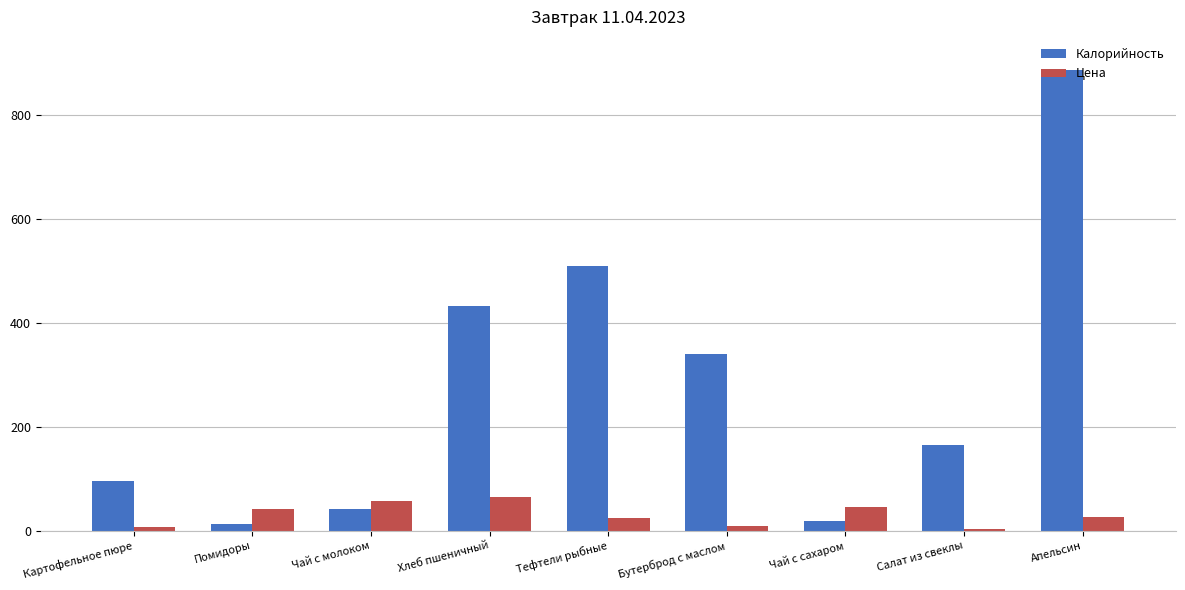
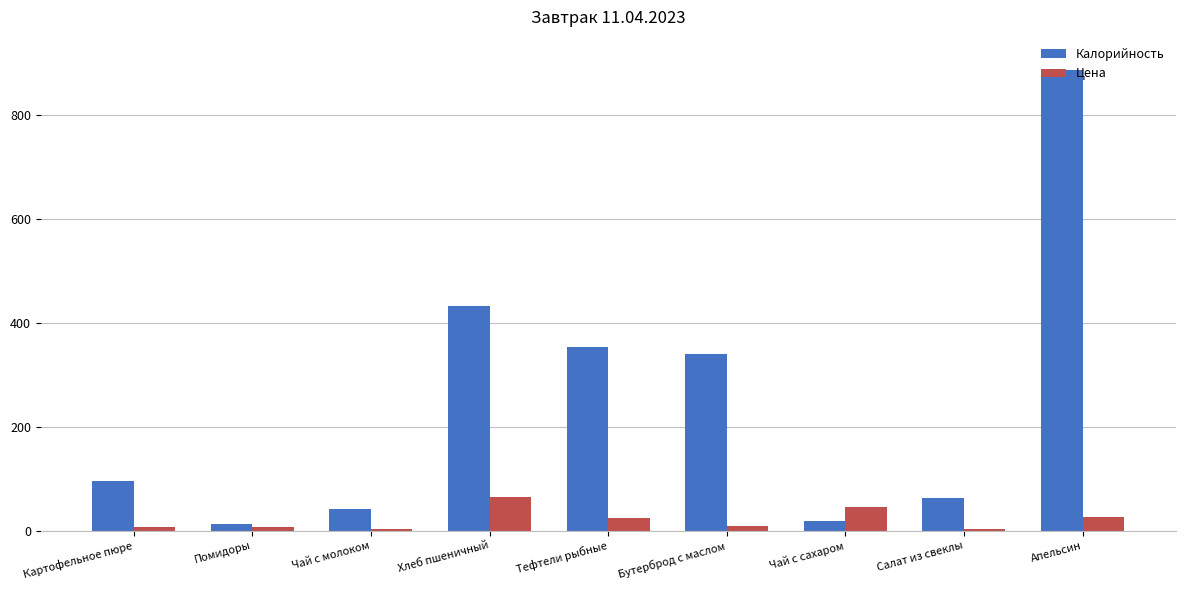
  {
    "Калорийность": {
      "Картофельное пюре": 100,
      "Помидоры": 10,
      "Чай с молоком": 40,
      "Хлеб пшеничный": 430,
-     "Тефтели рыбные": 510,
+     "Тефтели рыбные": 350,
      "Бутерброд с маслом": 340,
      "Чай с сахаром": 20,
-     "Салат из свеклы": 170,
+     "Салат из свеклы": 60,
      "Апельсин": 890
    },
    "Цена": {
      "Картофельное пюре": 10,
-     "Помидоры": 40,
-     "Чай с молоком": 60,
+     "Помидоры": 10,
+     "Чай с молоком": 0,
      "Хлеб пшеничный": 60,
      "Тефтели рыбные": 20,
      "Бутерброд с маслом": 10,
      "Чай с сахаром": 50,
      "Апельсин": 30
    }
  }
